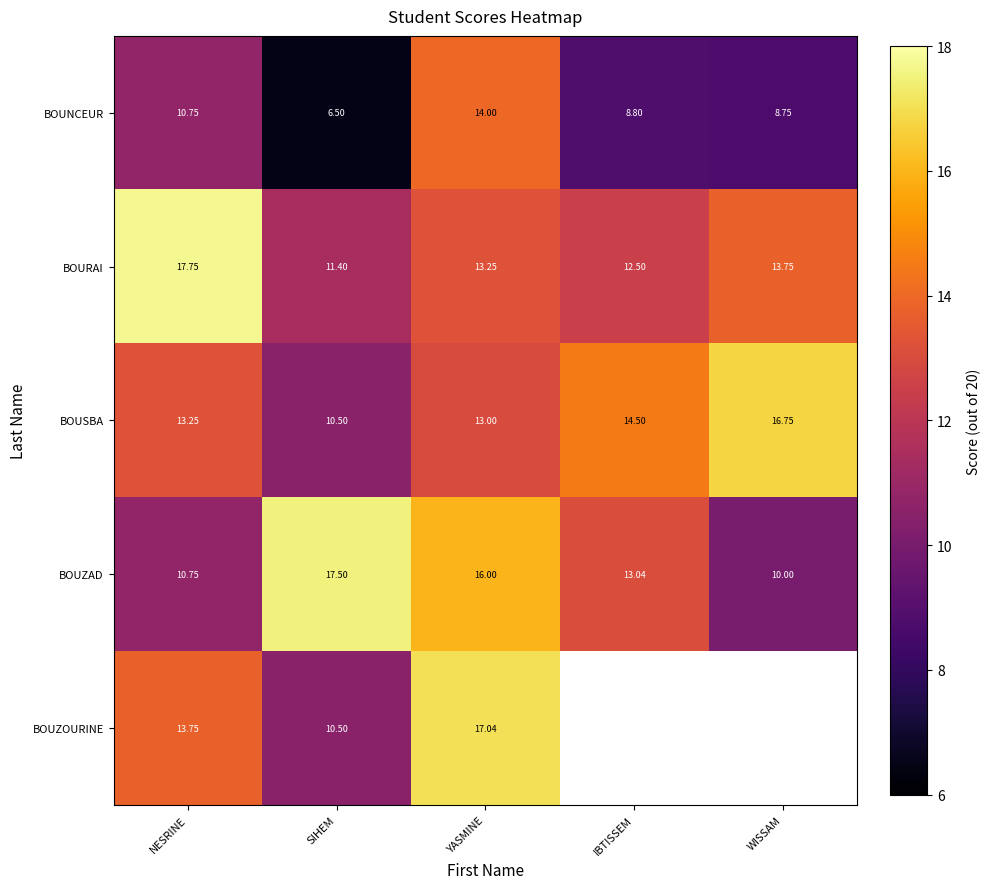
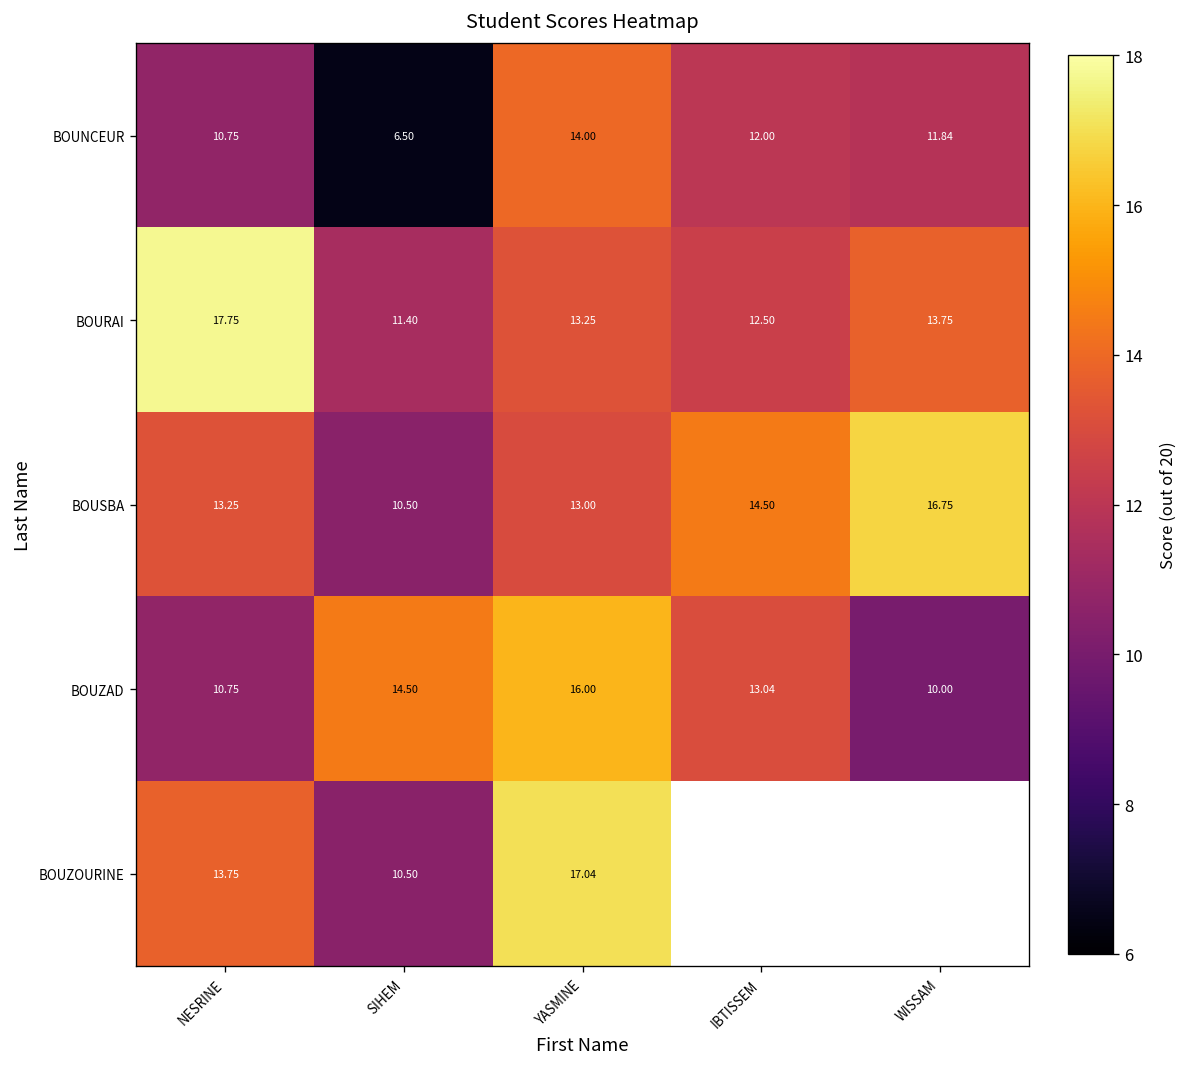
  {
    "BOUNCEUR": {
      "NESRINE": 10.75,
      "SIHEM": 6.50,
      "YASMINE": 14.00,
-     "IBTISSEM": 8.80,
-     "WISSAM": 8.75
+     "IBTISSEM": 12.00,
+     "WISSAM": 11.84
    },
    "BOURAI": {
      "NESRINE": 17.75,
      "SIHEM": 11.40,
      "YASMINE": 13.25,
      "IBTISSEM": 12.50,
      "WISSAM": 13.75
    },
    "BOUSBA": {
      "NESRINE": 13.25,
      "SIHEM": 10.50,
      "YASMINE": 13.00,
      "IBTISSEM": 14.50,
      "WISSAM": 16.75
    },
    "BOUZAD": {
      "NESRINE": 10.75,
-     "SIHEM": 17.50,
+     "SIHEM": 14.50,
      "YASMINE": 16.00,
      "IBTISSEM": 13.04,
      "WISSAM": 10.00
    },
    "BOUZOURINE": {
      "NESRINE": 13.75,
      "SIHEM": 10.50,
      "YASMINE": 17.04
    }
  }
